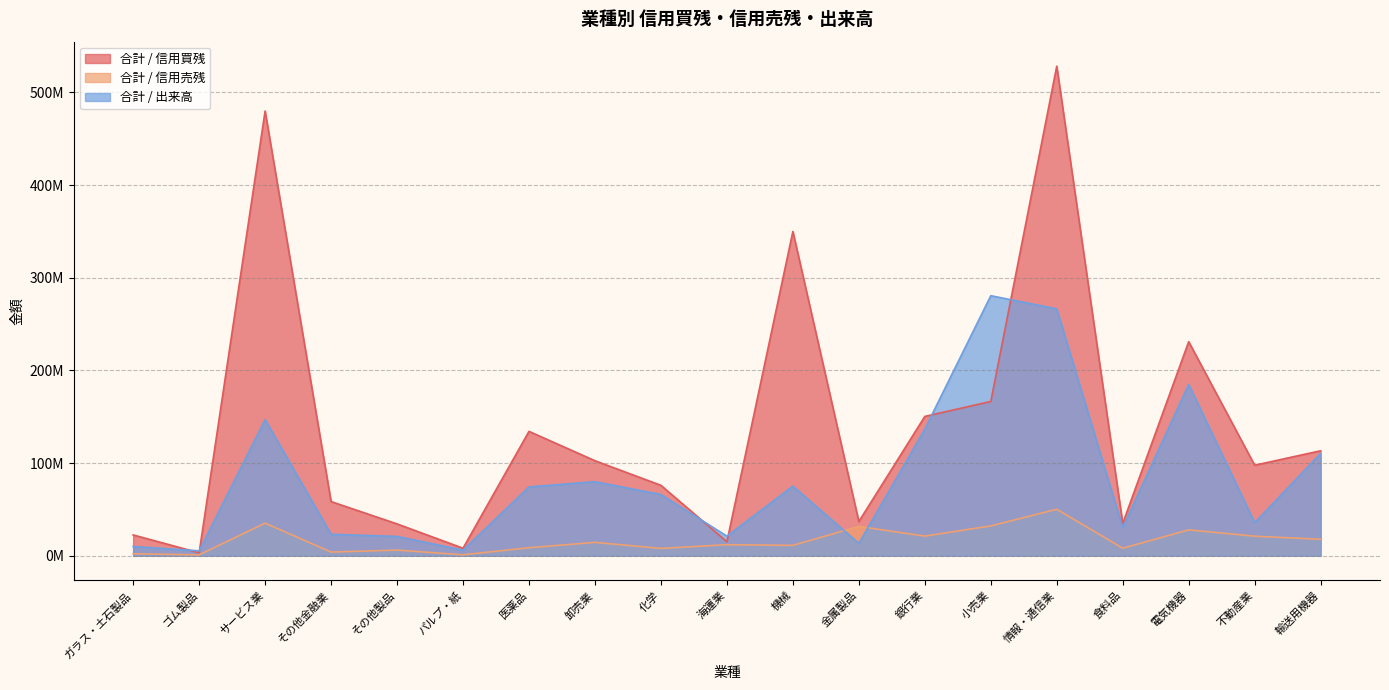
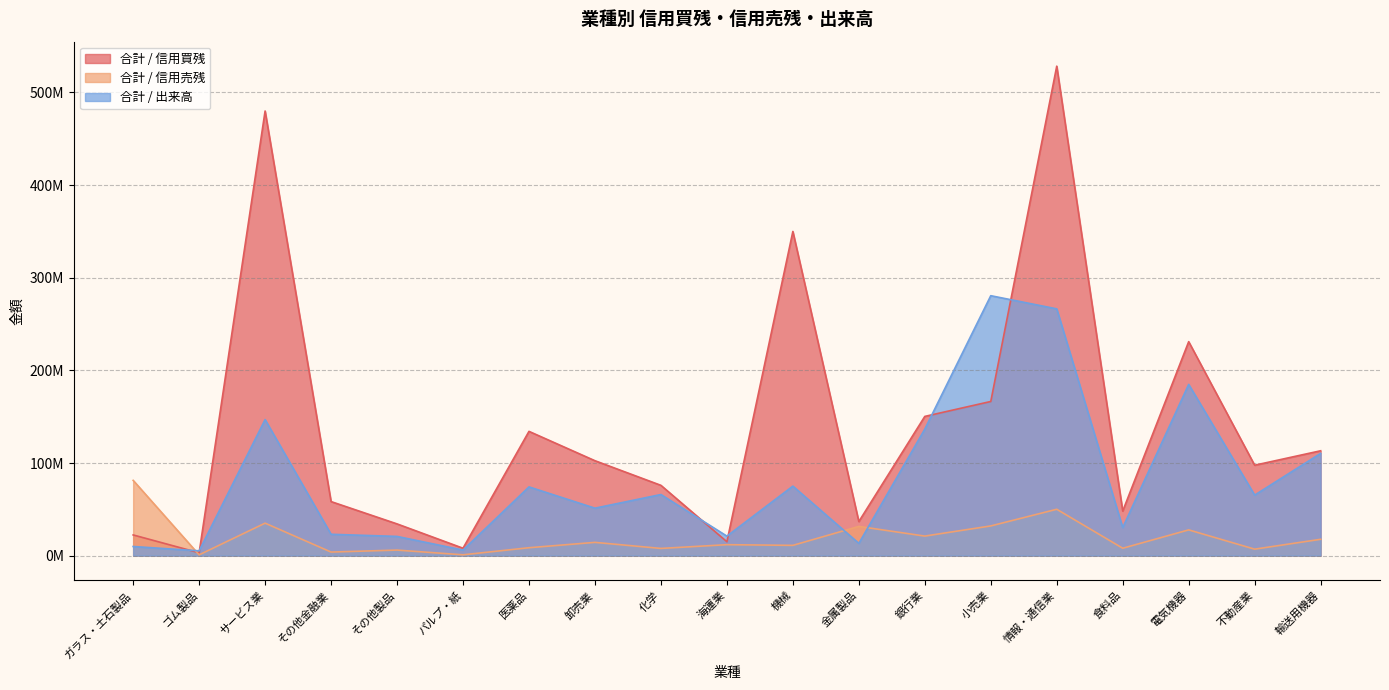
  {
    "合計 / 信用買残": {
      "ガラス・土石製品": 20000000,
      "サービス業": 480000000,
      "その他金融業": 60000000,
      "その他製品": 30000000,
      "医薬品": 130000000,
      "卸売業": 100000000,
      "化学": 80000000,
      "海運業": 20000000,
      "機械": 350000000,
      "金属製品": 40000000,
      "銀行業": 150000000,
      "小売業": 170000000,
      "情報・通信業": 530000000,
-     "食料品": 30000000,
+     "食料品": 50000000,
      "電気機器": 230000000,
      "不動産業": 100000000,
      "輸送用機器": 110000000
    },
    "合計 / 信用売残": {
-     "ガラス・土石製品": 0,
+     "ガラス・土石製品": 80000000,
      "サービス業": 40000000,
      "その他金融業": 0,
      "その他製品": 10000000,
      "パルプ・紙": 0,
      "医薬品": 10000000,
      "卸売業": 10000000,
      "化学": 10000000,
      "海運業": 10000000,
      "機械": 10000000,
      "金属製品": 30000000,
      "銀行業": 20000000,
      "小売業": 30000000,
      "情報・通信業": 50000000,
      "食料品": 10000000,
      "電気機器": 30000000,
-     "不動産業": 20000000,
+     "不動産業": 10000000,
      "輸送用機器": 20000000
    },
    "合計 / 出来高": {
      "ガラス・土石製品": 10000000,
      "サービス業": 150000000,
      "その他金融業": 20000000,
      "その他製品": 20000000,
      "医薬品": 70000000,
-     "卸売業": 80000000,
+     "卸売業": 50000000,
      "化学": 70000000,
      "海運業": 20000000,
      "機械": 80000000,
      "金属製品": 10000000,
      "銀行業": 140000000,
      "小売業": 280000000,
      "情報・通信業": 270000000,
      "食料品": 30000000,
      "電気機器": 180000000,
-     "不動産業": 40000000,
+     "不動産業": 70000000,
      "輸送用機器": 110000000
    }
  }
